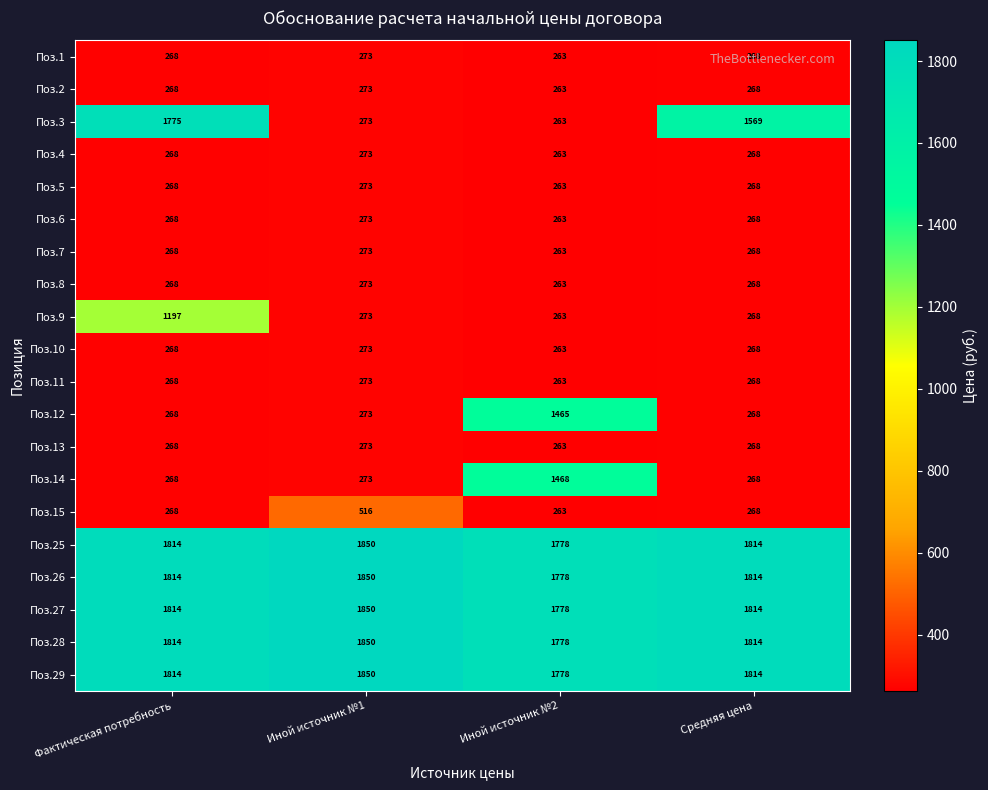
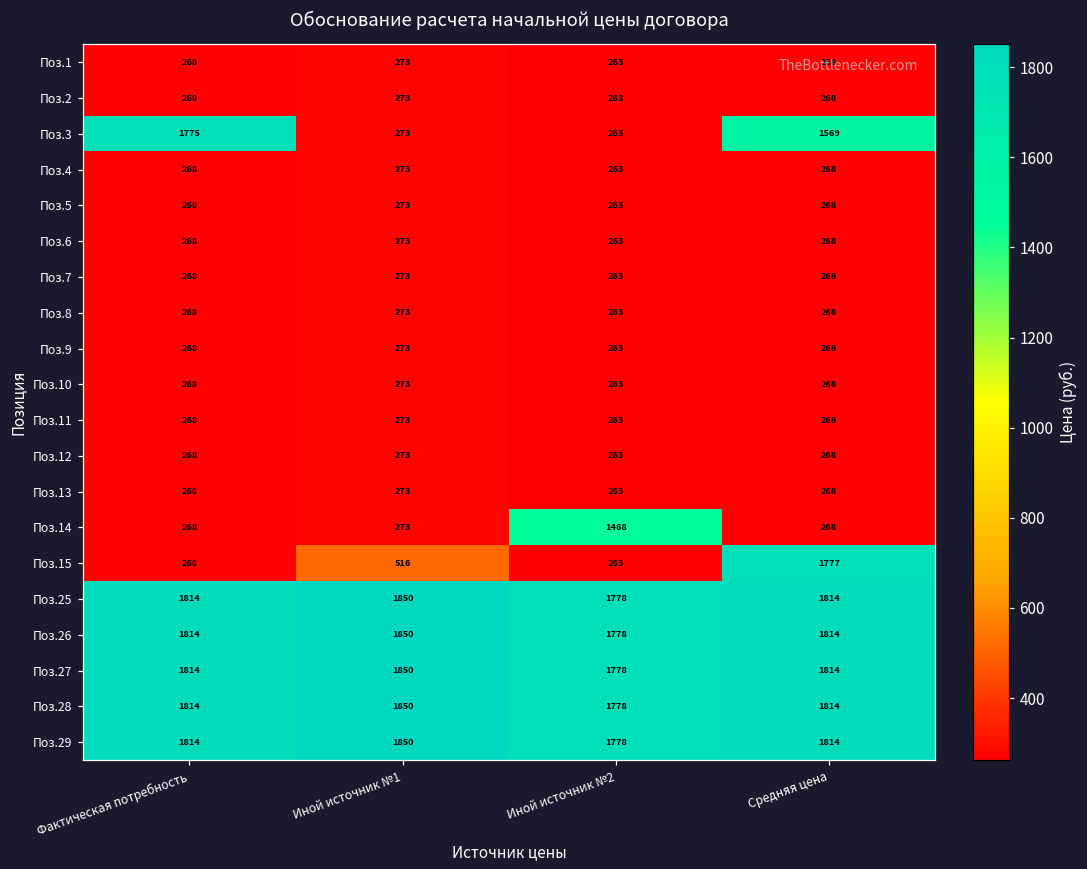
  {
    "Поз.1": {
      "Фактическая потребность": 268,
      "Иной источник №1": 273,
      "Иной источник №2": 263
    },
    "Поз.2": {
      "Фактическая потребность": 268,
      "Иной источник №1": 273,
      "Иной источник №2": 263,
      "Средняя цена": 268
    },
    "Поз.3": {
      "Фактическая потребность": 1775,
      "Иной источник №1": 273,
      "Иной источник №2": 263,
      "Средняя цена": 1569
    },
    "Поз.4": {
      "Фактическая потребность": 268,
      "Иной источник №1": 273,
      "Иной источник №2": 263,
      "Средняя цена": 268
    },
    "Поз.5": {
      "Фактическая потребность": 268,
      "Иной источник №1": 273,
      "Иной источник №2": 263,
      "Средняя цена": 268
    },
    "Поз.6": {
      "Фактическая потребность": 268,
      "Иной источник №1": 273,
      "Иной источник №2": 263,
      "Средняя цена": 268
    },
    "Поз.7": {
      "Фактическая потребность": 268,
      "Иной источник №1": 273,
      "Иной источник №2": 263,
      "Средняя цена": 268
    },
    "Поз.8": {
      "Фактическая потребность": 268,
      "Иной источник №1": 273,
      "Иной источник №2": 263,
      "Средняя цена": 268
    },
    "Поз.9": {
-     "Фактическая потребность": 1197,
+     "Фактическая потребность": 268,
      "Иной источник №1": 273,
      "Иной источник №2": 263,
      "Средняя цена": 268
    },
    "Поз.10": {
      "Фактическая потребность": 268,
      "Иной источник №1": 273,
      "Иной источник №2": 263,
      "Средняя цена": 268
    },
    "Поз.11": {
      "Фактическая потребность": 268,
      "Иной источник №1": 273,
      "Иной источник №2": 263,
      "Средняя цена": 268
    },
    "Поз.12": {
      "Фактическая потребность": 268,
      "Иной источник №1": 273,
-     "Иной источник №2": 1465,
+     "Иной источник №2": 263,
      "Средняя цена": 268
    },
    "Поз.13": {
      "Фактическая потребность": 268,
      "Иной источник №1": 273,
      "Иной источник №2": 263,
      "Средняя цена": 268
    },
    "Поз.14": {
      "Фактическая потребность": 268,
      "Иной источник №1": 273,
      "Иной источник №2": 1468,
      "Средняя цена": 268
    },
    "Поз.15": {
      "Фактическая потребность": 268,
      "Иной источник №1": 516,
      "Иной источник №2": 263,
-     "Средняя цена": 268
+     "Средняя цена": 1777
    },
    "Поз.25": {
      "Фактическая потребность": 1814,
      "Иной источник №1": 1850,
      "Иной источник №2": 1778,
      "Средняя цена": 1814
    },
    "Поз.26": {
      "Фактическая потребность": 1814,
      "Иной источник №1": 1850,
      "Иной источник №2": 1778,
      "Средняя цена": 1814
    },
    "Поз.27": {
      "Фактическая потребность": 1814,
      "Иной источник №1": 1850,
      "Иной источник №2": 1778,
      "Средняя цена": 1814
    },
    "Поз.28": {
      "Фактическая потребность": 1814,
      "Иной источник №1": 1850,
      "Иной источник №2": 1778,
      "Средняя цена": 1814
    },
    "Поз.29": {
      "Фактическая потребность": 1814,
      "Иной источник №1": 1850,
      "Иной источник №2": 1778,
      "Средняя цена": 1814
    }
  }
